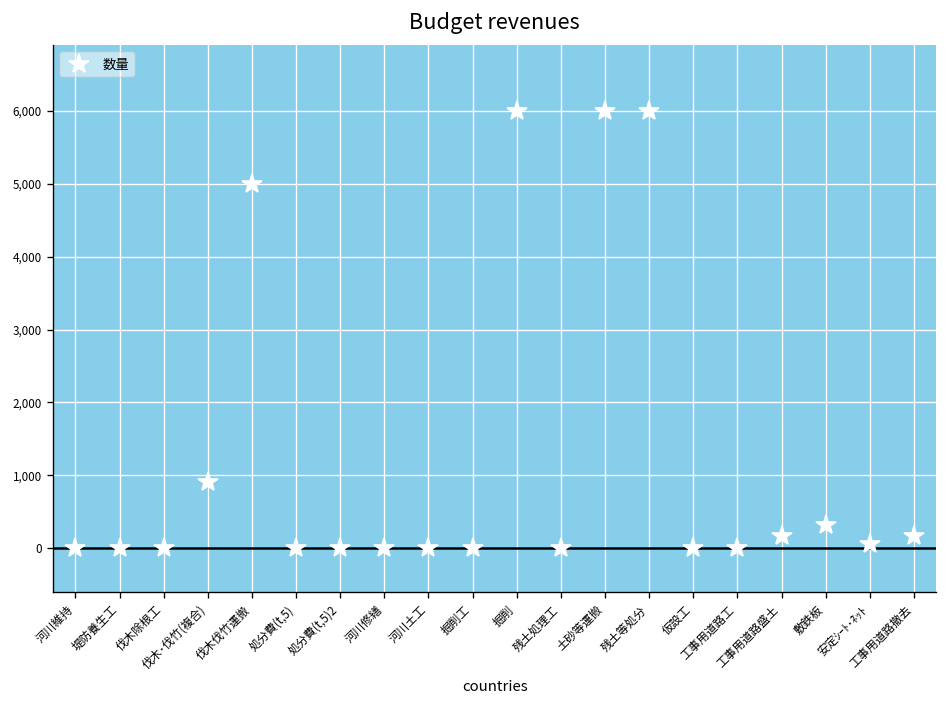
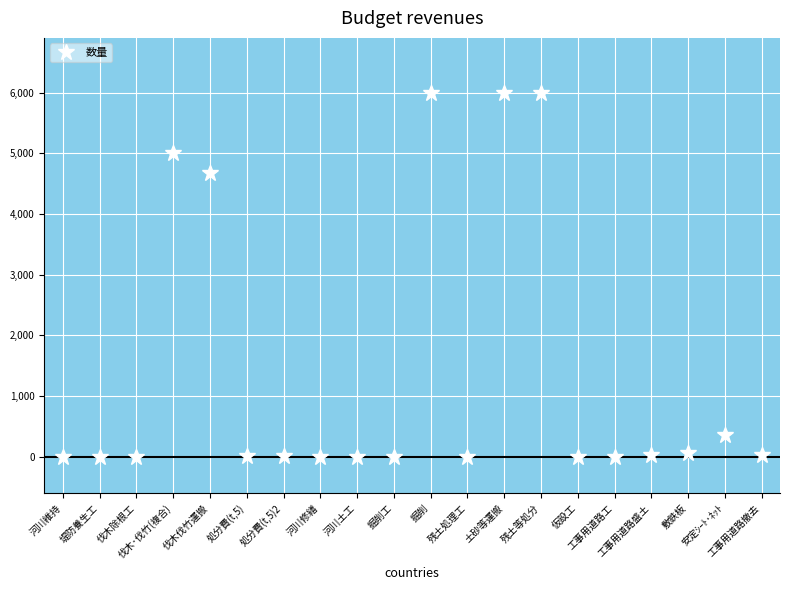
  {
    "河川維持": "0",
    "堤防養生工": "0",
    "伐木除根工": "0",
-   "伐木･伐竹(複合)": "900",
-   "伐木伐竹運搬": "5,000",
+   "伐木･伐竹(複合)": "5,000",
+   "伐木伐竹運搬": "4,700",
    "処分費(t,5)": "0",
    "処分費(t,5)2": "0",
    "河川修繕": "0",
    "河川土工": "0",
    "掘削工": "0",
    "掘削": "6,000",
    "残土処理工": "0",
    "土砂等運搬": "6,000",
    "残土等処分": "6,000",
    "仮設工": "0",
    "工事用道路工": "0",
-   "工事用道路盛土": "200",
-   "敷鉄板": "300",
-   "安定ｼｰﾄ･ﾈｯﾄ": "100",
-   "工事用道路撤去": "200"
+   "工事用道路盛土": "0",
+   "敷鉄板": "100",
+   "安定ｼｰﾄ･ﾈｯﾄ": "400",
+   "工事用道路撤去": "0"
  }
